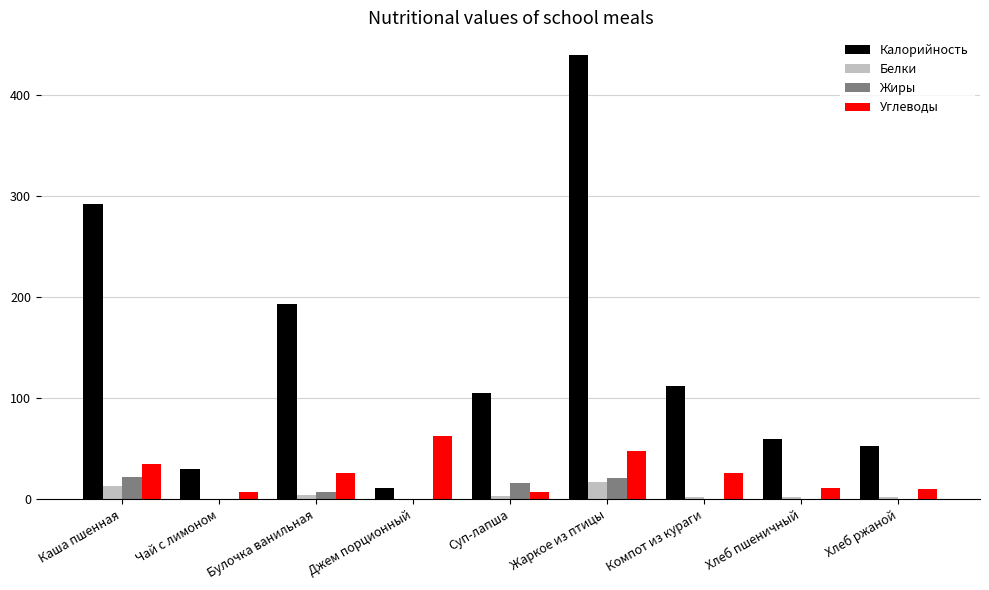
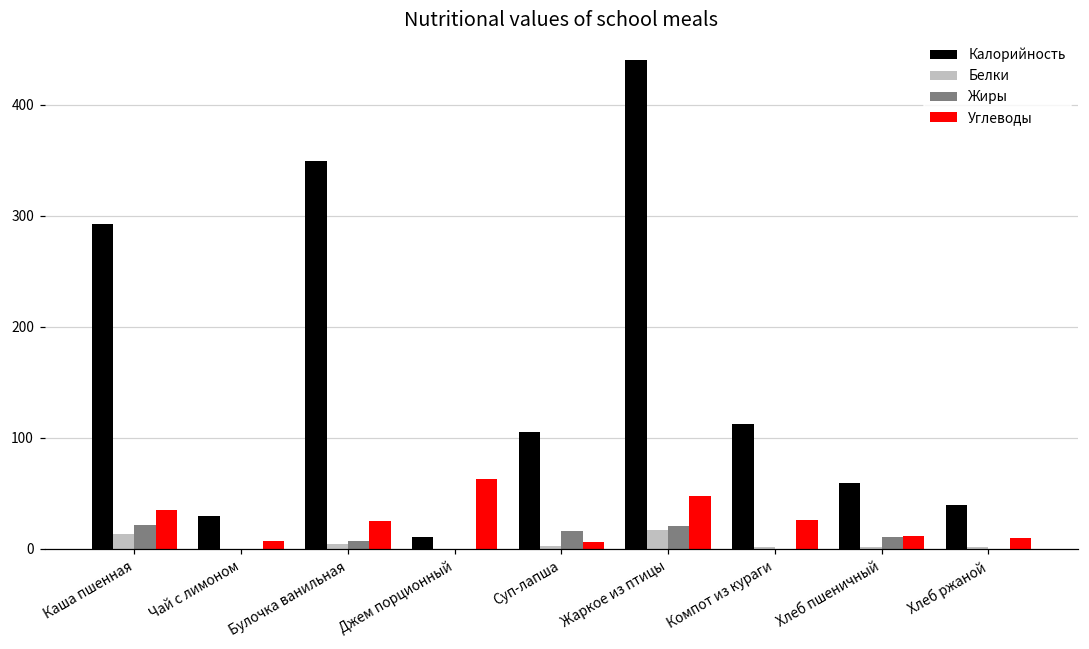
  {
    "Калорийность": {
      "Каша пшенная": 292,
      "Чай с лимоном": 30,
-     "Булочка ванильная": 194,
+     "Булочка ванильная": 350,
      "Джем порционный": 11,
      "Суп-лапша": 105,
      "Жаркое из птицы": 440,
      "Компот из кураги": 112,
      "Хлеб пшеничный": 60,
-     "Хлеб ржаной": 52
+     "Хлеб ржаной": 39
    },
    "Белки": {
      "Каша пшенная": 13,
      "Булочка ванильная": 4,
      "Суп-лапша": 3,
      "Жаркое из птицы": 17
    },
    "Жиры": {
      "Каша пшенная": 21,
      "Чай с лимоном": 0,
      "Булочка ванильная": 7,
      "Джем порционный": 0,
      "Суп-лапша": 16,
      "Жаркое из птицы": 21,
-     "Хлеб пшеничный": 0
+     "Хлеб пшеничный": 11
    },
    "Углеводы": {
      "Каша пшенная": 35,
      "Чай с лимоном": 7,
      "Булочка ванильная": 26,
      "Джем порционный": 63,
      "Суп-лапша": 7,
      "Жаркое из птицы": 48,
      "Компот из кураги": 26,
      "Хлеб пшеничный": 11,
      "Хлеб ржаной": 10
    }
  }
